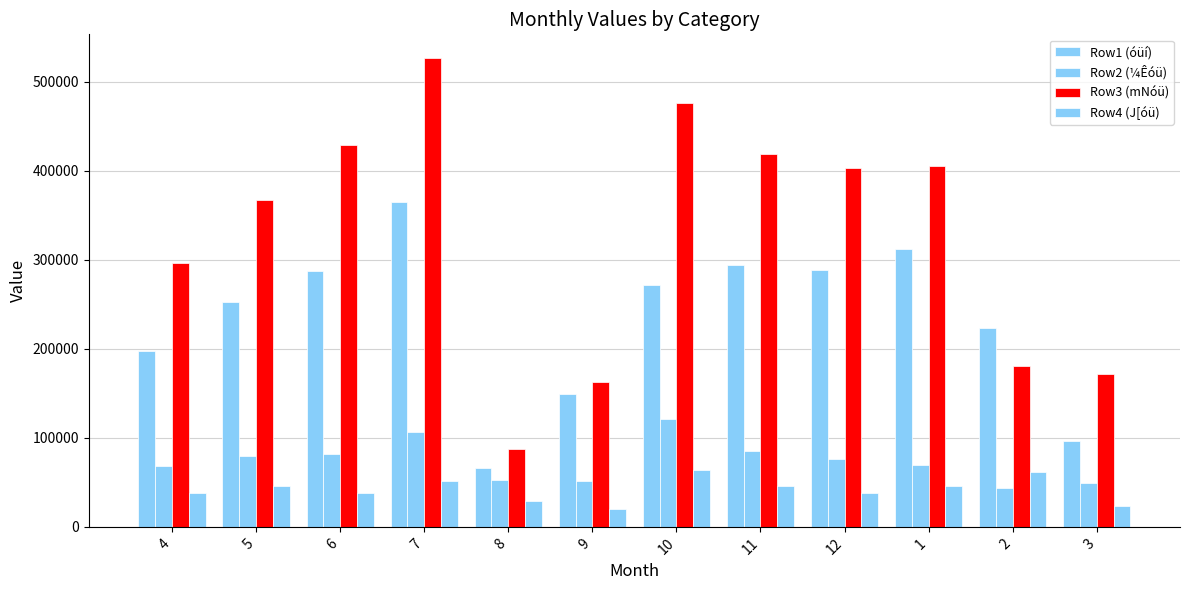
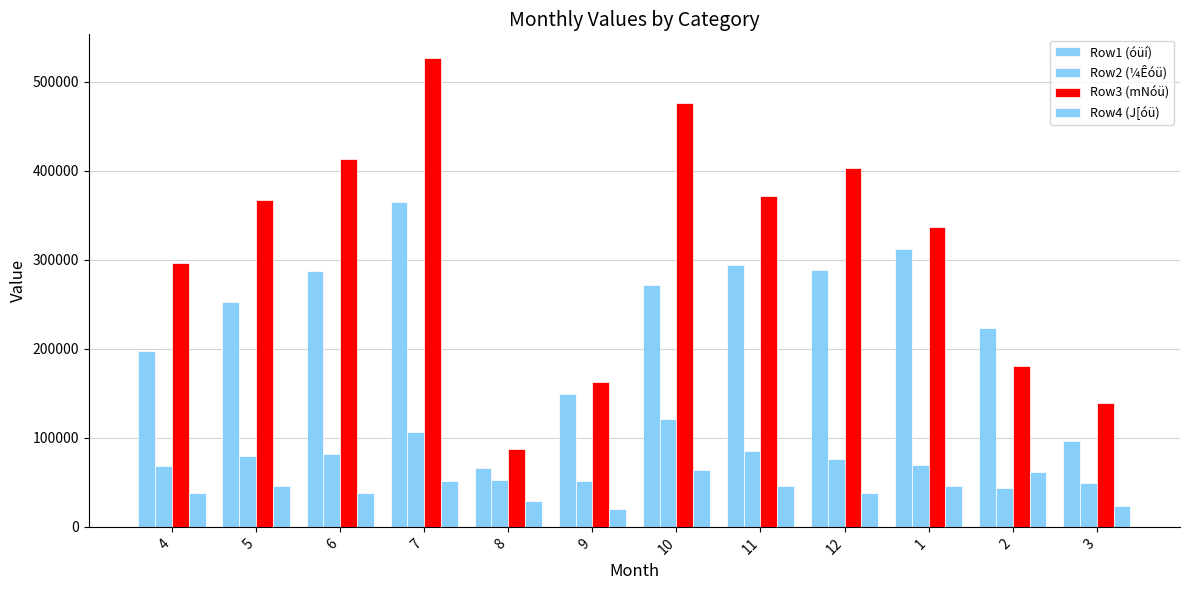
  {
    "Row3 (mNóü)": {
      "4": 300000,
      "5": 370000,
-     "6": 430000,
+     "6": 410000,
      "7": 530000,
      "8": 90000,
      "9": 160000,
      "10": 480000,
-     "11": 420000,
+     "11": 370000,
      "12": 400000,
-     "1": 410000,
+     "1": 340000,
      "2": 180000,
-     "3": 170000
+     "3": 140000
    }
  }
